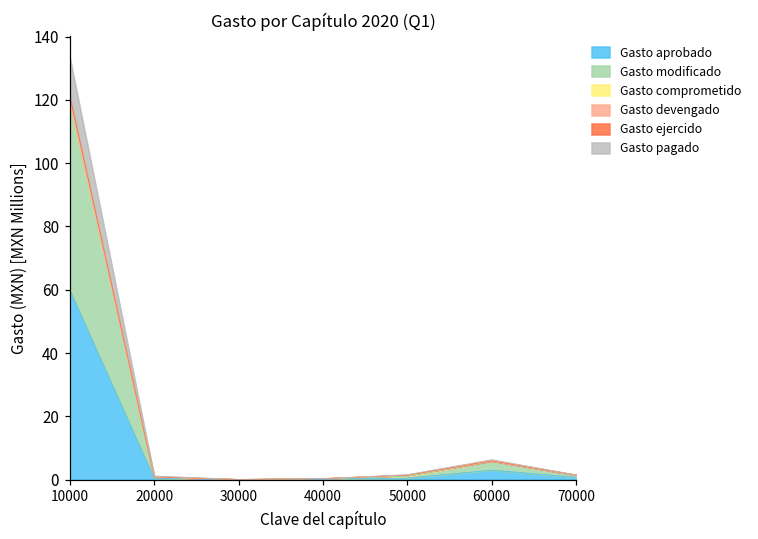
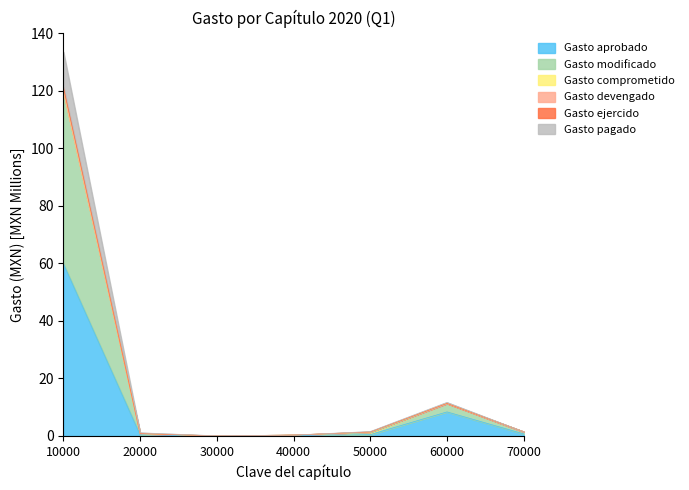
  {
    "Gasto aprobado": {
      "10000": 60,
-     "60000": 3
+     "60000": 8
    },
    "Gasto ejercido": {
      "10000": 2
    }
  }
